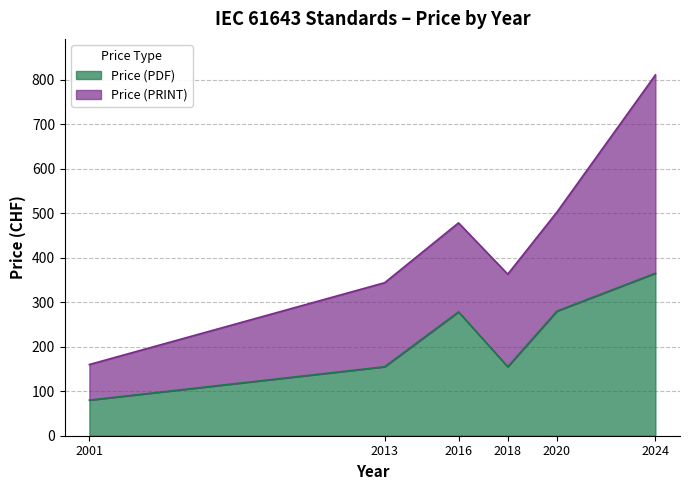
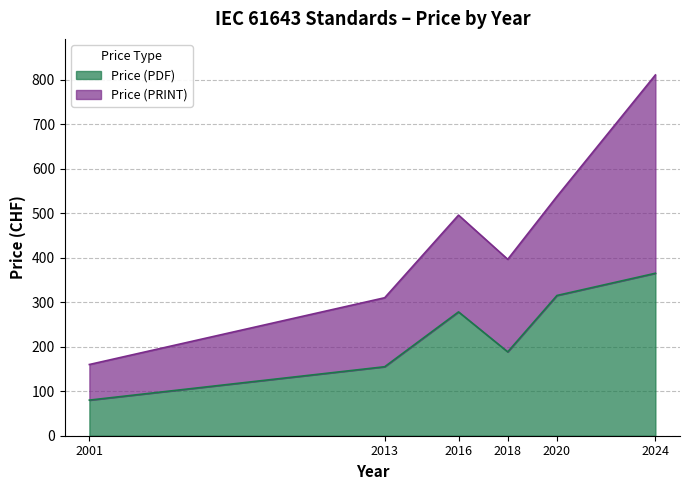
  {
    "Price (PDF)": {
      "2001": 80,
      "2013": 160,
      "2016": 280,
-     "2018": 160,
-     "2020": 280,
+     "2018": 190,
+     "2020": 320,
      "2024": 370
    },
    "Price (PRINT)": {
      "2001": 80,
-     "2013": 190,
-     "2016": 200,
+     "2013": 160,
+     "2016": 220,
      "2018": 210,
      "2020": 220,
      "2024": 450
    }
  }
